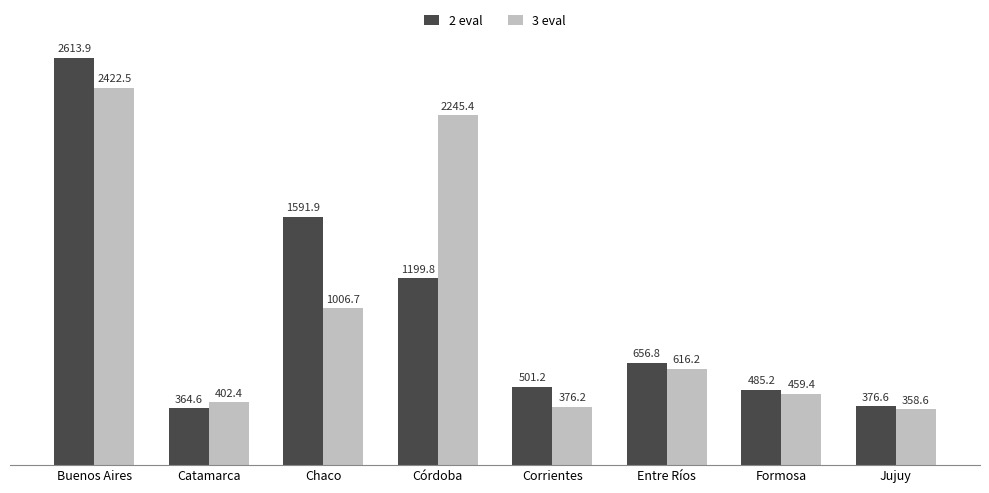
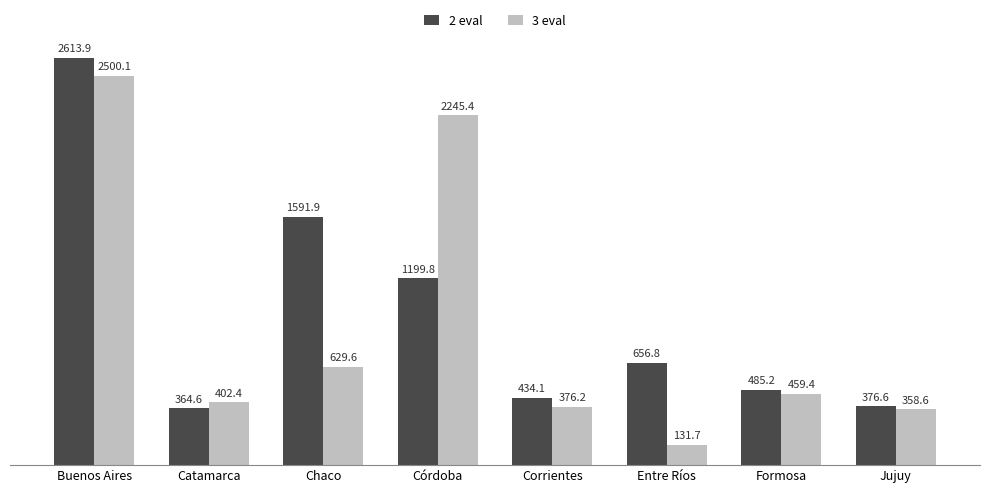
  {
    "2 eval": {
-     "Corrientes": 501.2
+     "Corrientes": 434.1
    },
    "3 eval": {
-     "Buenos Aires": 2422.5,
-     "Chaco": 1006.7,
-     "Entre Ríos": 616.2
+     "Buenos Aires": 2500.1,
+     "Chaco": 629.6,
+     "Entre Ríos": 131.7
    }
  }
